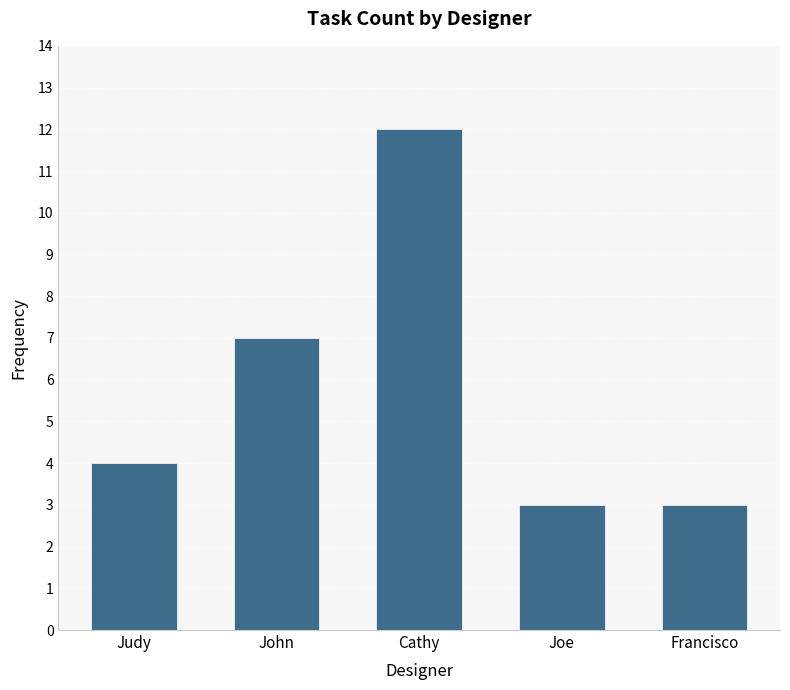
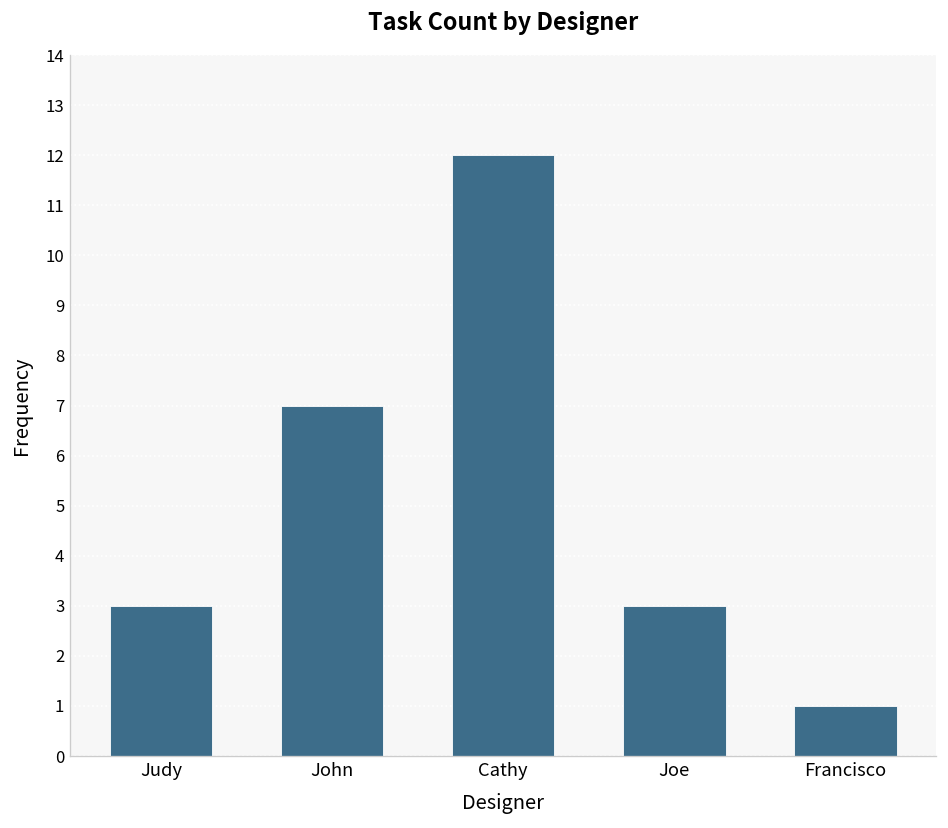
  {
-   "Judy": 4,
+   "Judy": 3,
    "John": 7,
    "Cathy": 12,
    "Joe": 3,
-   "Francisco": 3
+   "Francisco": 1
  }
